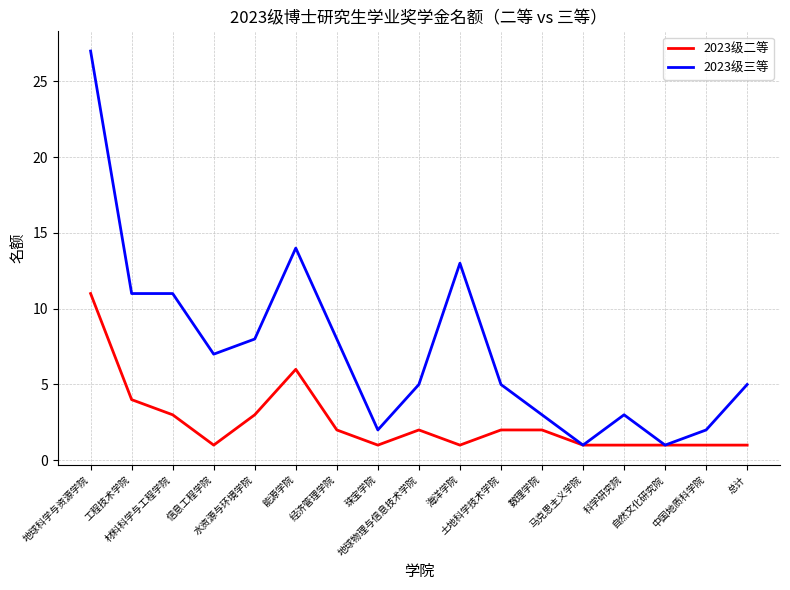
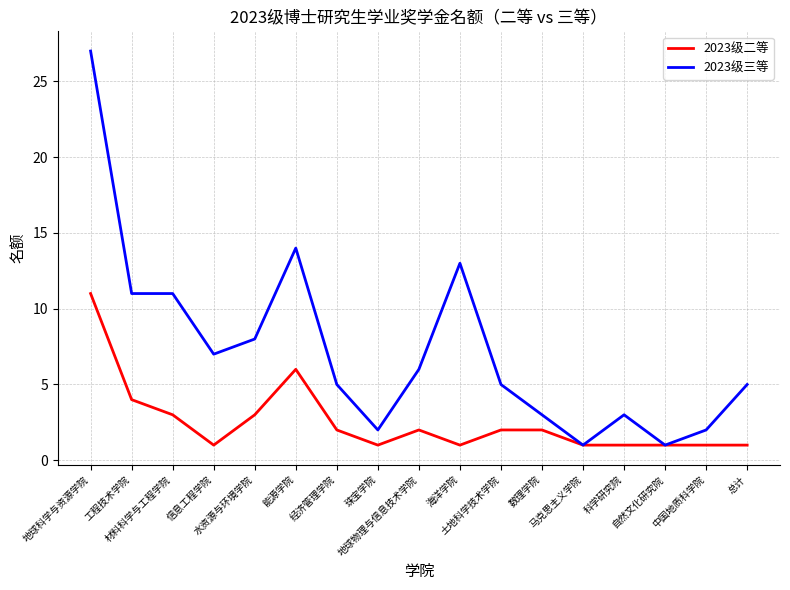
  {
    "2023级二等": {
      "地球科学与资源学院": 11,
      "工程技术学院": 4,
      "材料科学与工程学院": 3,
      "信息工程学院": 1,
      "水资源与环境学院": 3,
      "能源学院": 6,
      "经济管理学院": 2,
      "珠宝学院": 1,
      "地球物理与信息技术学院": 2,
      "海洋学院": 1,
      "土地科学技术学院": 2,
      "数理学院": 2,
      "科学研究院": 1,
      "中国地质科学院": 1,
      "总计": 1
    },
    "2023级三等": {
      "地球科学与资源学院": 27,
      "工程技术学院": 11,
      "材料科学与工程学院": 11,
      "信息工程学院": 7,
      "水资源与环境学院": 8,
      "能源学院": 14,
-     "经济管理学院": 8,
+     "经济管理学院": 5,
      "珠宝学院": 2,
-     "地球物理与信息技术学院": 5,
+     "地球物理与信息技术学院": 6,
      "海洋学院": 13,
      "土地科学技术学院": 5,
      "数理学院": 3,
      "科学研究院": 3,
      "中国地质科学院": 2,
      "总计": 5
    }
  }
